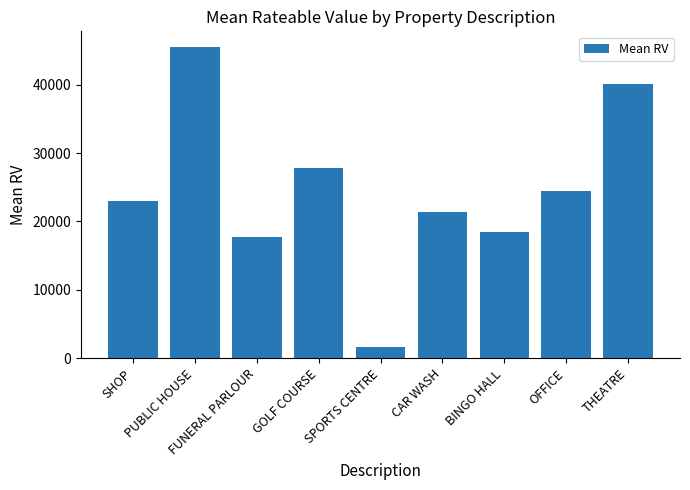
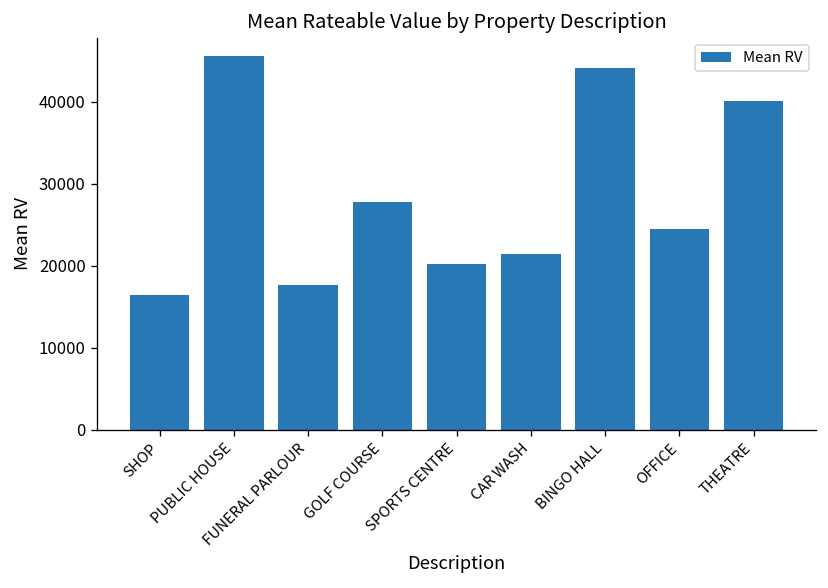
  {
-   "SHOP": 23000,
+   "SHOP": 16000,
    "PUBLIC HOUSE": 46000,
    "FUNERAL PARLOUR": 18000,
    "GOLF COURSE": 28000,
-   "SPORTS CENTRE": 2000,
+   "SPORTS CENTRE": 20000,
    "CAR WASH": 21000,
-   "BINGO HALL": 19000,
+   "BINGO HALL": 44000,
    "OFFICE": 25000,
    "THEATRE": 40000
  }
